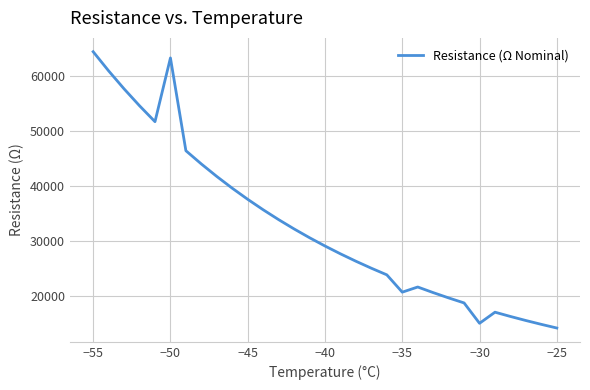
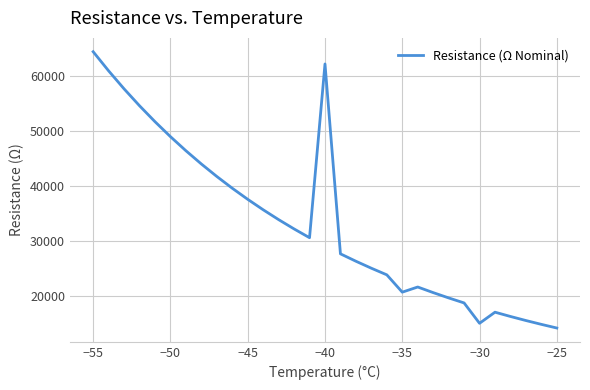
  {
    "−55": 64000,
-   "−50": 63000,
+   "−50": 49000,
    "−45": 38000,
-   "−40": 29000,
+   "−40": 62000,
    "−35": 21000,
    "−30": 15000,
    "−25": 14000
  }
